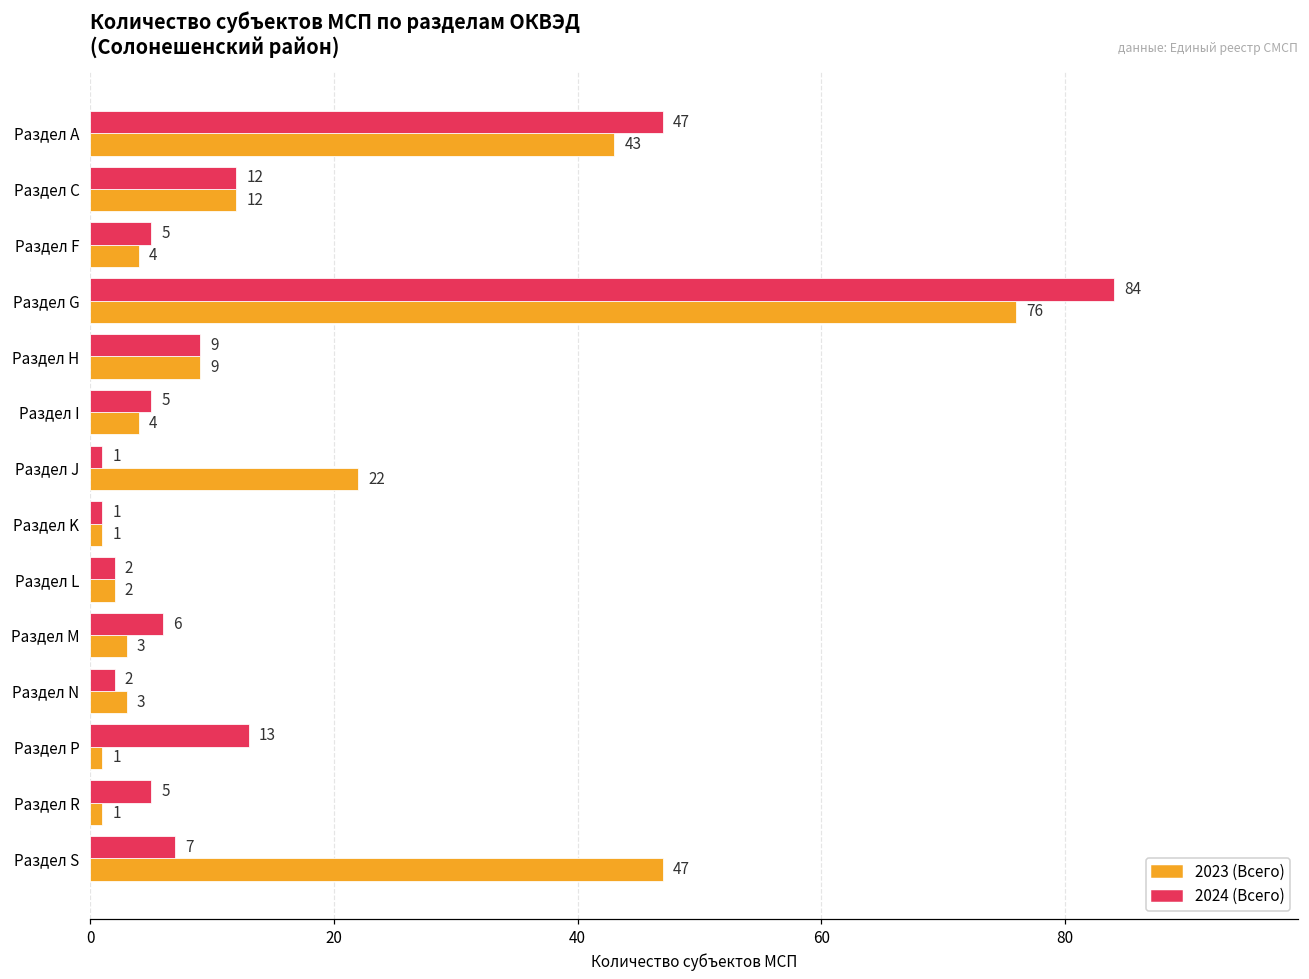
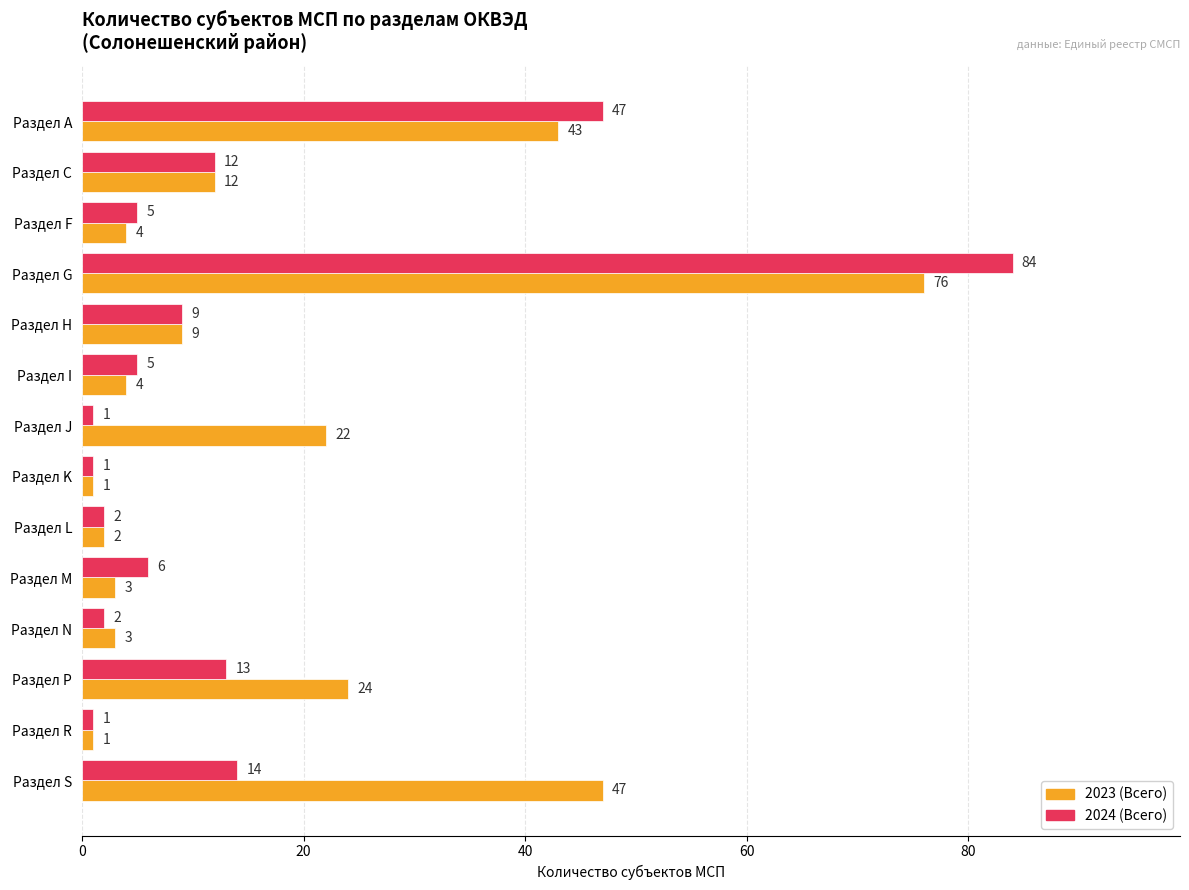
  {
    "2023 (Всего)": {
      "Раздел A": 43,
      "Раздел C": 12,
      "Раздел F": 4,
      "Раздел G": 76,
      "Раздел H": 9,
      "Раздел I": 4,
      "Раздел J": 22,
      "Раздел K": 1,
      "Раздел L": 2,
      "Раздел M": 3,
      "Раздел N": 3,
-     "Раздел P": 1,
+     "Раздел P": 24,
      "Раздел R": 1,
      "Раздел S": 47
    },
    "2024 (Всего)": {
      "Раздел A": 47,
      "Раздел C": 12,
      "Раздел F": 5,
      "Раздел G": 84,
      "Раздел H": 9,
      "Раздел I": 5,
      "Раздел J": 1,
      "Раздел K": 1,
      "Раздел L": 2,
      "Раздел M": 6,
      "Раздел N": 2,
      "Раздел P": 13,
-     "Раздел R": 5,
-     "Раздел S": 7
+     "Раздел R": 1,
+     "Раздел S": 14
    }
  }
